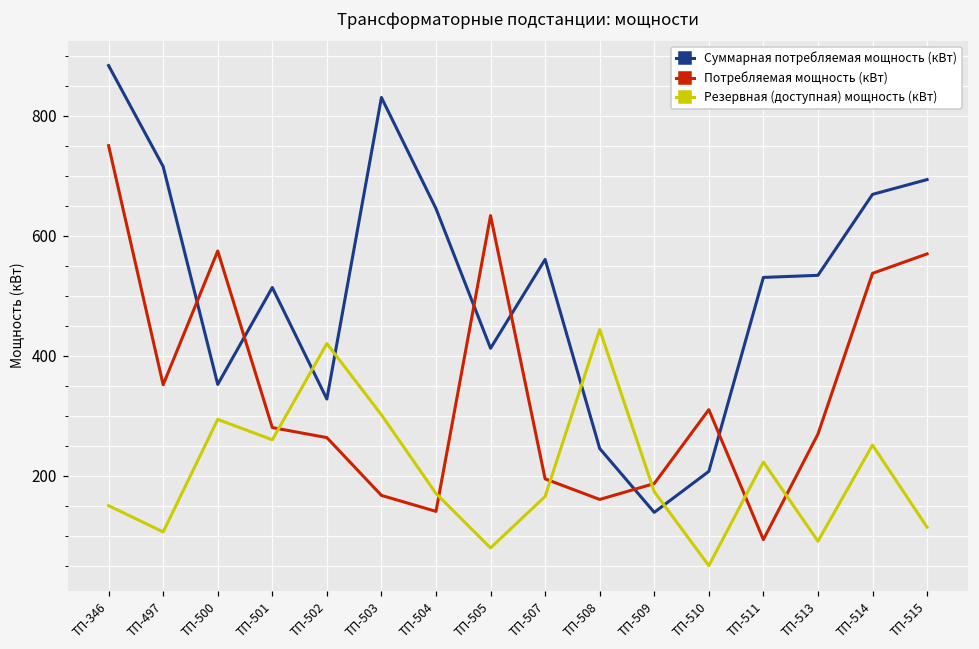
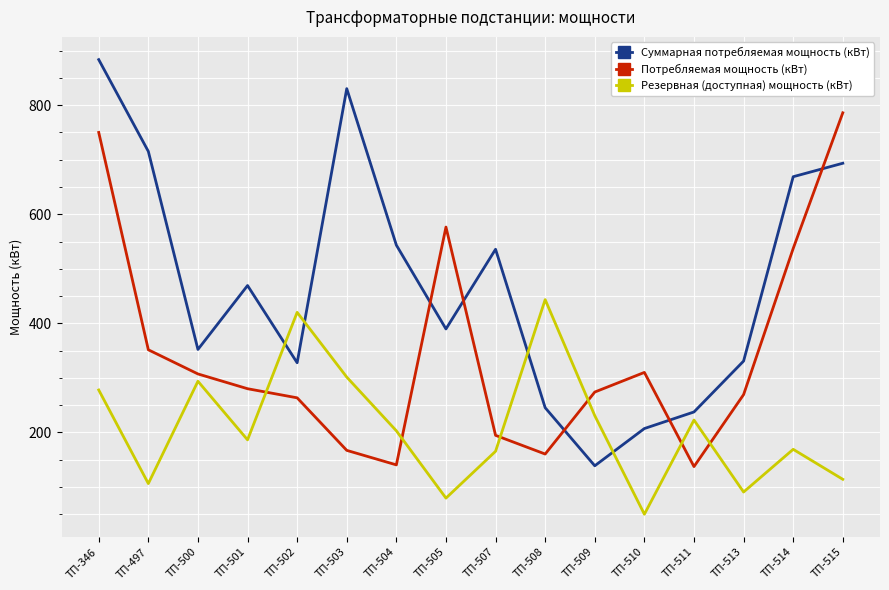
  {
    "Суммарная потребляемая мощность (кВт)": {
      "ТП-346": 880,
      "ТП-497": 720,
      "ТП-500": 350,
-     "ТП-501": 510,
+     "ТП-501": 470,
      "ТП-502": 330,
      "ТП-503": 830,
-     "ТП-504": 650,
-     "ТП-505": 410,
-     "ТП-507": 560,
+     "ТП-504": 540,
+     "ТП-505": 390,
+     "ТП-507": 540,
      "ТП-508": 250,
      "ТП-509": 140,
      "ТП-510": 210,
-     "ТП-511": 530,
-     "ТП-513": 530,
+     "ТП-511": 240,
+     "ТП-513": 330,
      "ТП-514": 670,
      "ТП-515": 690
    },
    "Потребляемая мощность (кВт)": {
      "ТП-346": 750,
      "ТП-497": 350,
-     "ТП-500": 570,
+     "ТП-500": 310,
      "ТП-501": 280,
      "ТП-502": 260,
      "ТП-503": 170,
      "ТП-504": 140,
-     "ТП-505": 630,
+     "ТП-505": 580,
      "ТП-507": 190,
      "ТП-508": 160,
-     "ТП-509": 190,
+     "ТП-509": 270,
      "ТП-510": 310,
-     "ТП-511": 90,
+     "ТП-511": 140,
      "ТП-513": 270,
      "ТП-514": 540,
-     "ТП-515": 570
+     "ТП-515": 790
    },
    "Резервная (доступная) мощность (кВт)": {
-     "ТП-346": 150,
+     "ТП-346": 280,
      "ТП-497": 110,
      "ТП-500": 290,
-     "ТП-501": 260,
+     "ТП-501": 190,
      "ТП-502": 420,
      "ТП-503": 300,
-     "ТП-504": 170,
+     "ТП-504": 200,
      "ТП-505": 80,
      "ТП-507": 170,
      "ТП-508": 440,
-     "ТП-509": 170,
+     "ТП-509": 230,
      "ТП-510": 50,
      "ТП-511": 220,
      "ТП-513": 90,
-     "ТП-514": 250,
+     "ТП-514": 170,
      "ТП-515": 110
    }
  }
